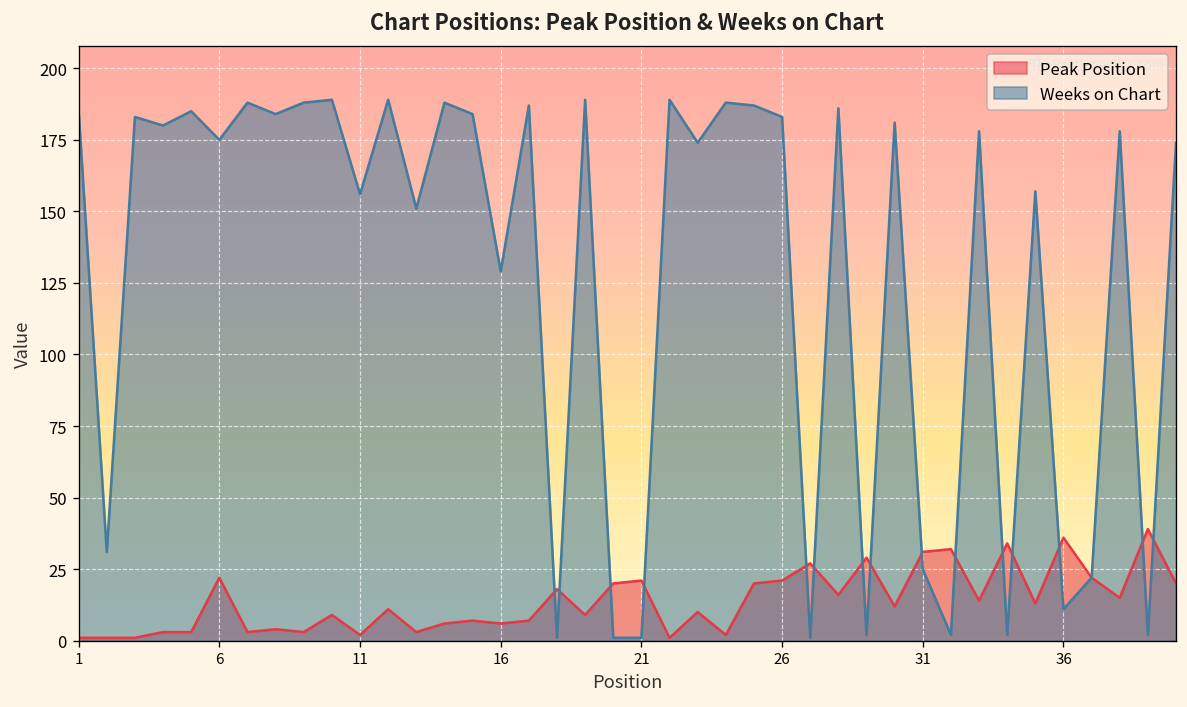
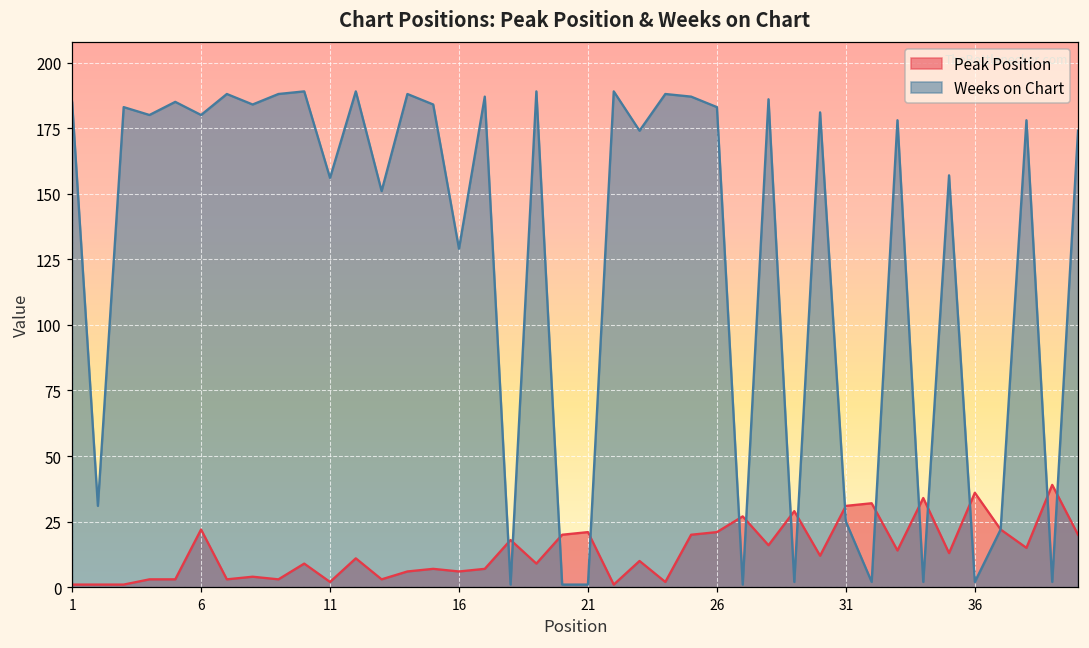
  {
    "Peak Position": {
      "1": 1,
      "6": 22,
      "11": 2,
      "16": 6,
      "21": 21,
      "26": 21,
      "31": 31,
      "36": 36
    },
    "Weeks on Chart": {
      "1": 185,
-     "6": 175,
+     "6": 180,
      "11": 156,
      "16": 129,
      "21": 1,
      "26": 183,
      "31": 25,
-     "36": 11
+     "36": 2
    }
  }
